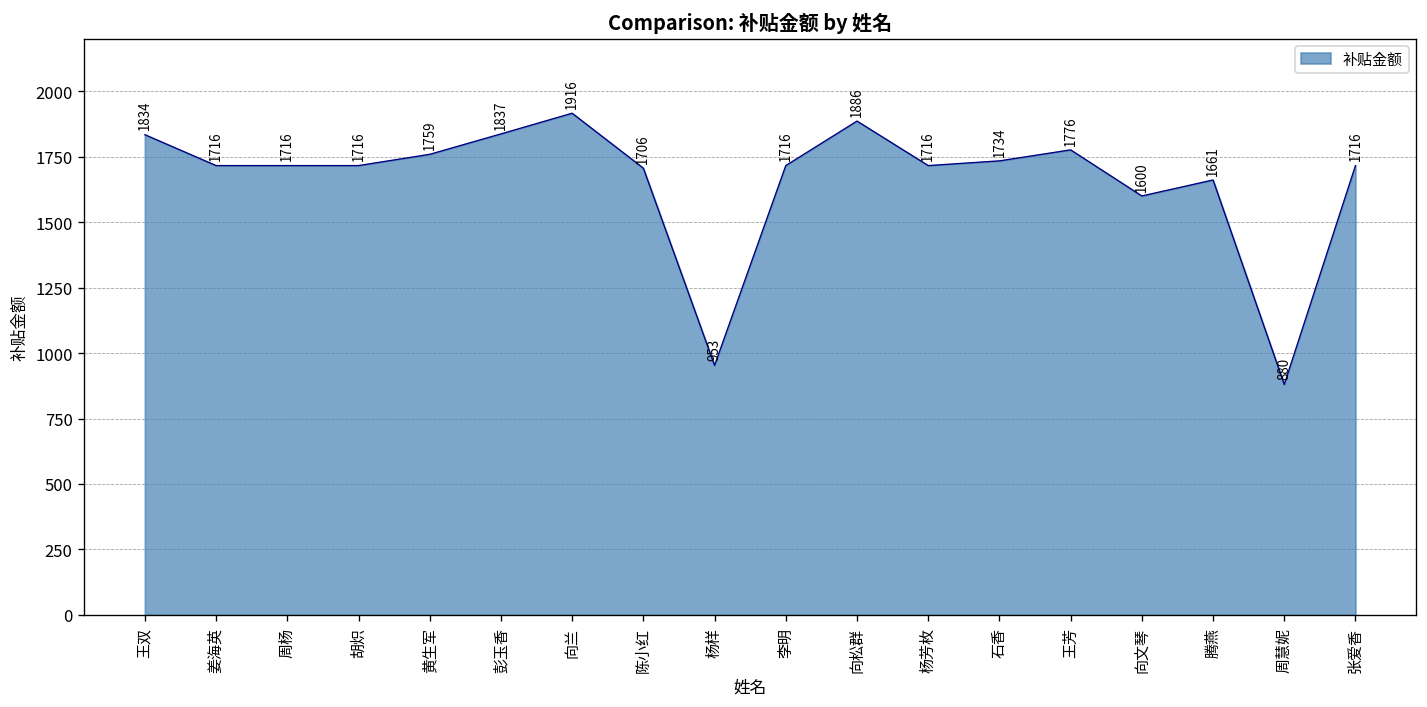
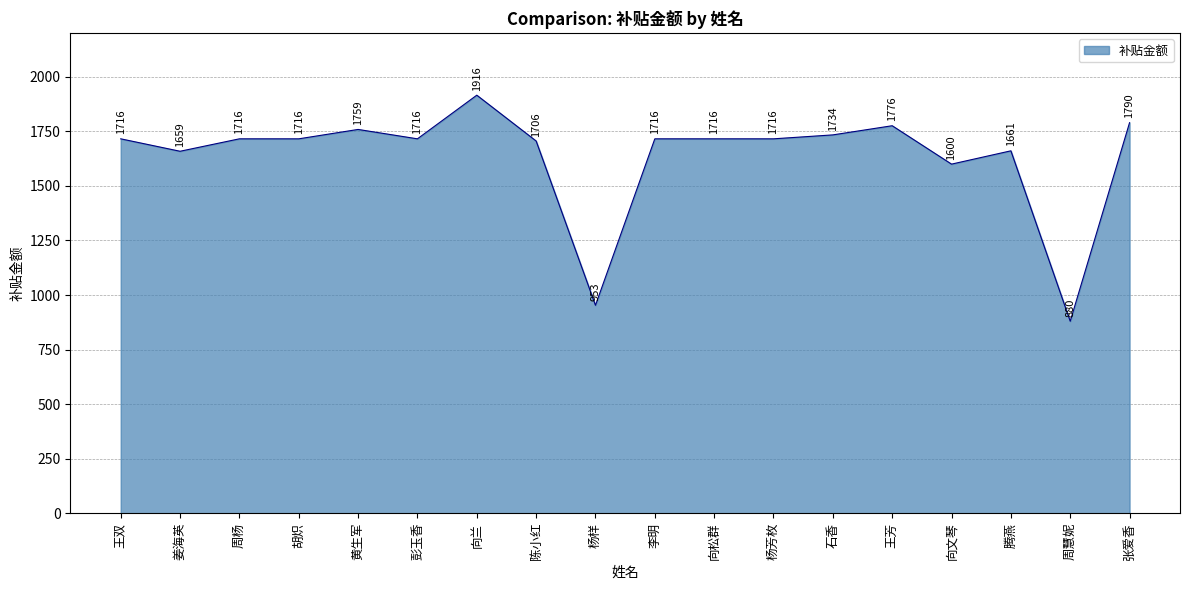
  {
-   "王双": 1834,
-   "姜海英": 1716,
+   "王双": 1716,
+   "姜海英": 1659,
    "周杨": 1716,
    "胡炽": 1716,
    "黄生军": 1759,
-   "彭玉香": 1837,
+   "彭玉香": 1716,
    "向兰": 1916,
    "陈小红": 1706,
    "杨样": 953,
    "李明": 1716,
-   "向松群": 1886,
+   "向松群": 1716,
    "杨芳枚": 1716,
    "石香": 1734,
    "王芳": 1776,
    "向文琴": 1600,
    "腾燕": 1661,
    "周慧妮": 880,
-   "张爱香": 1716
+   "张爱香": 1790
  }
